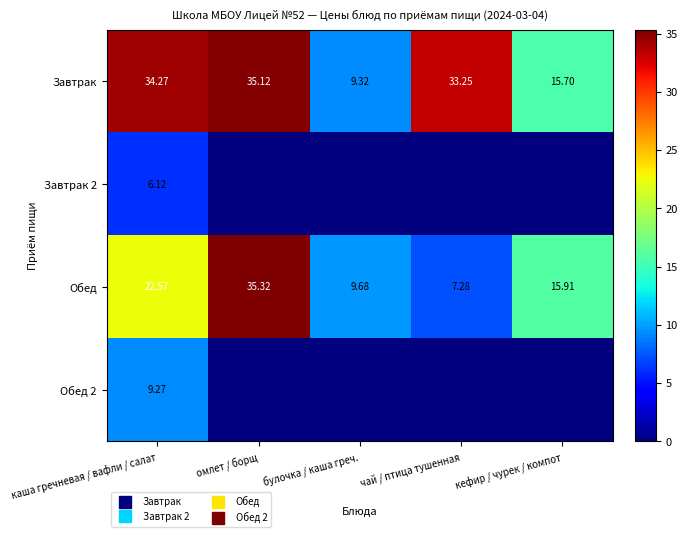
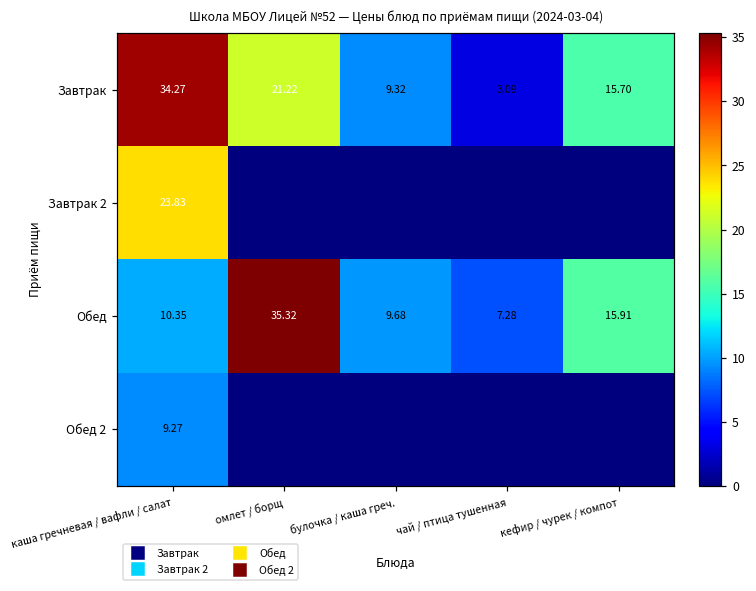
  {
    "Завтрак": {
      "каша гречневая / вафли / салат": 34.27,
-     "омлет / борщ": 35.12,
+     "омлет / борщ": 21.22,
      "булочка / каша греч.": 9.32,
-     "чай / птица тушенная": 33.25,
+     "чай / птица тушенная": 3.09,
      "кефир / чурек / компот": 15.70
    },
    "Завтрак 2": {
-     "каша гречневая / вафли / салат": 6.12
+     "каша гречневая / вафли / салат": 23.83
    },
    "Обед": {
-     "каша гречневая / вафли / салат": 22.57,
+     "каша гречневая / вафли / салат": 10.35,
      "омлет / борщ": 35.32,
      "булочка / каша греч.": 9.68,
      "чай / птица тушенная": 7.28,
      "кефир / чурек / компот": 15.91
    },
    "Обед 2": {
      "каша гречневая / вафли / салат": 9.27
    }
  }
